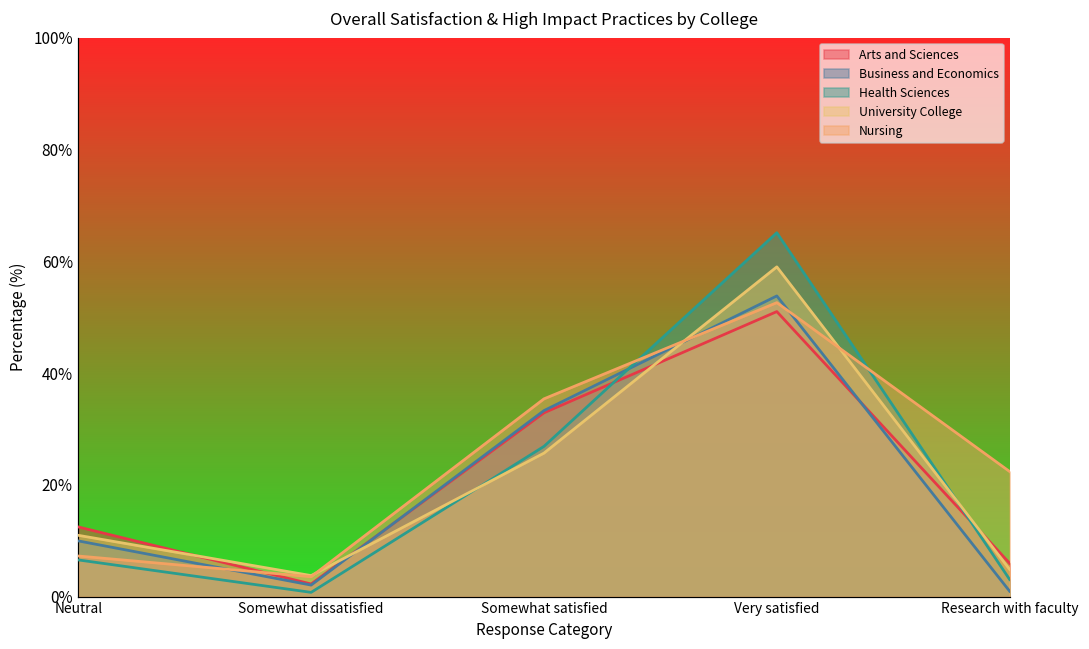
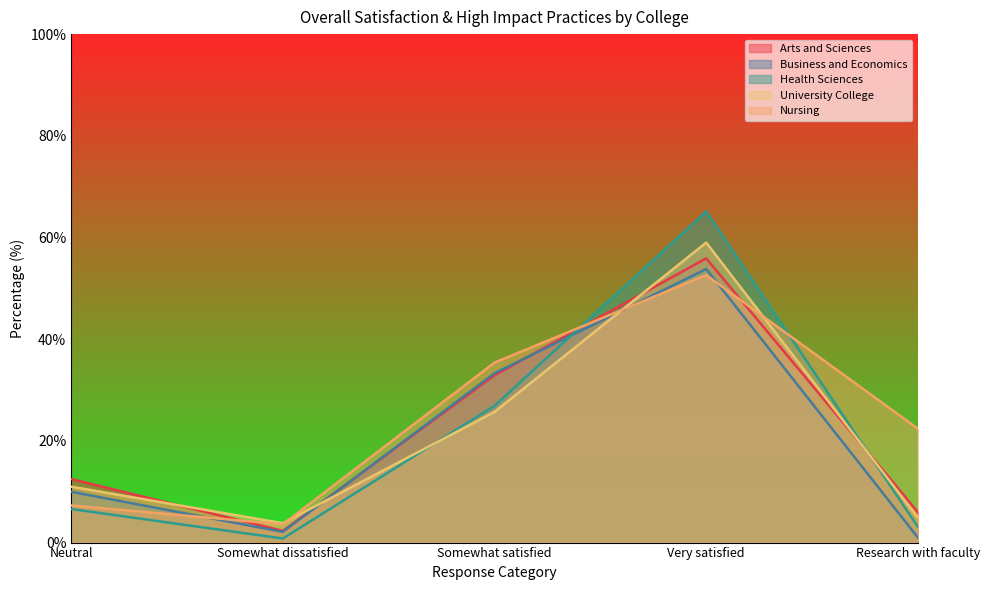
  {
    "Arts and Sciences": {
      "Neutral": "13%",
-     "Very satisfied": "51%",
+     "Very satisfied": "56%",
      "Research with faculty": "6%"
    }
  }
